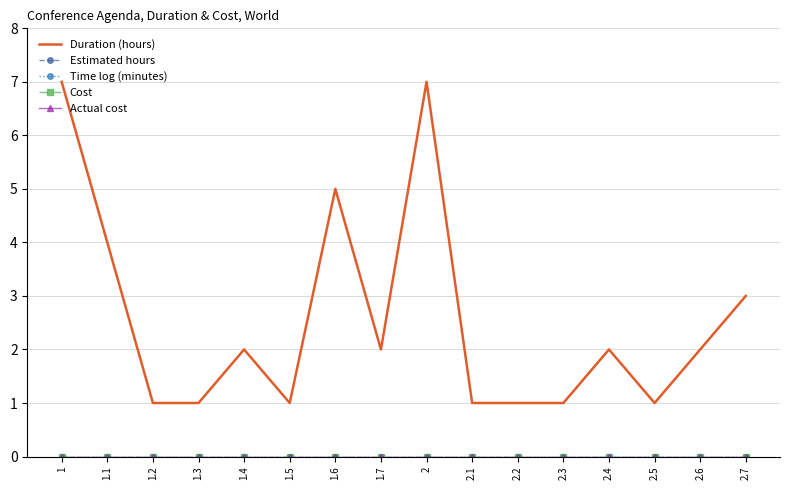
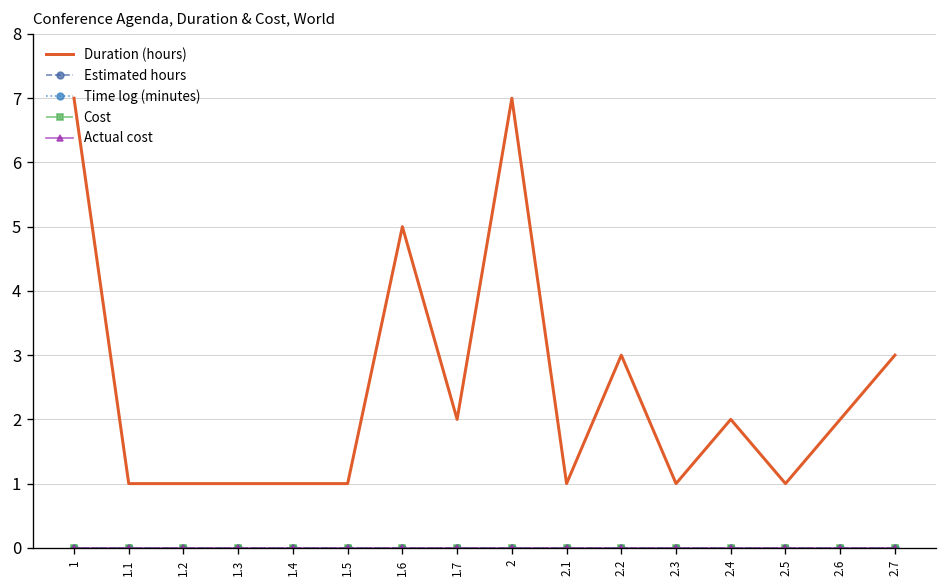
  {
    "Duration (hours)": {
      "1": 7,
-     "1.1": 4,
+     "1.1": 1,
      "1.2": 1,
      "1.3": 1,
-     "1.4": 2,
+     "1.4": 1,
      "1.5": 1,
      "1.6": 5,
      "1.7": 2,
      "2": 7,
      "2.1": 1,
-     "2.2": 1,
+     "2.2": 3,
      "2.3": 1,
      "2.4": 2,
      "2.5": 1,
      "2.6": 2,
      "2.7": 3
    },
    "Actual cost": {
      "1": 0,
      "1.1": 0,
      "1.2": 0,
      "1.3": 0,
      "1.4": 0,
      "1.5": 0,
      "1.6": 0,
      "1.7": 0,
      "2": 0,
      "2.1": 0,
      "2.2": 0,
      "2.3": 0,
      "2.4": 0,
      "2.5": 0,
      "2.6": 0,
      "2.7": 0
    }
  }
